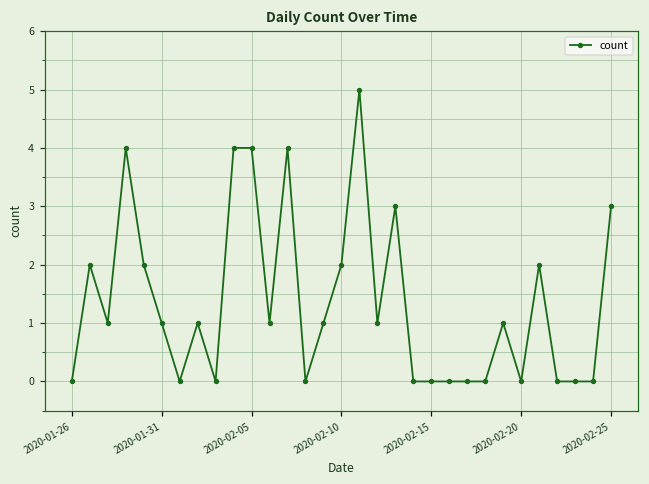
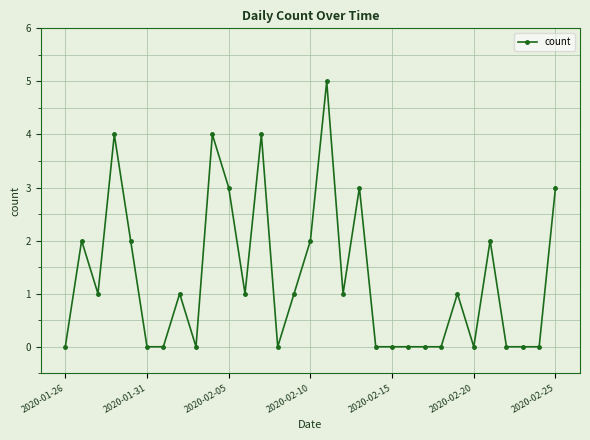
  {
    "2020-01-26": 0,
-   "2020-01-31": 1,
-   "2020-02-05": 4,
+   "2020-01-31": 0,
+   "2020-02-05": 3,
    "2020-02-10": 2,
    "2020-02-15": 0,
    "2020-02-20": 0,
    "2020-02-25": 3
  }
